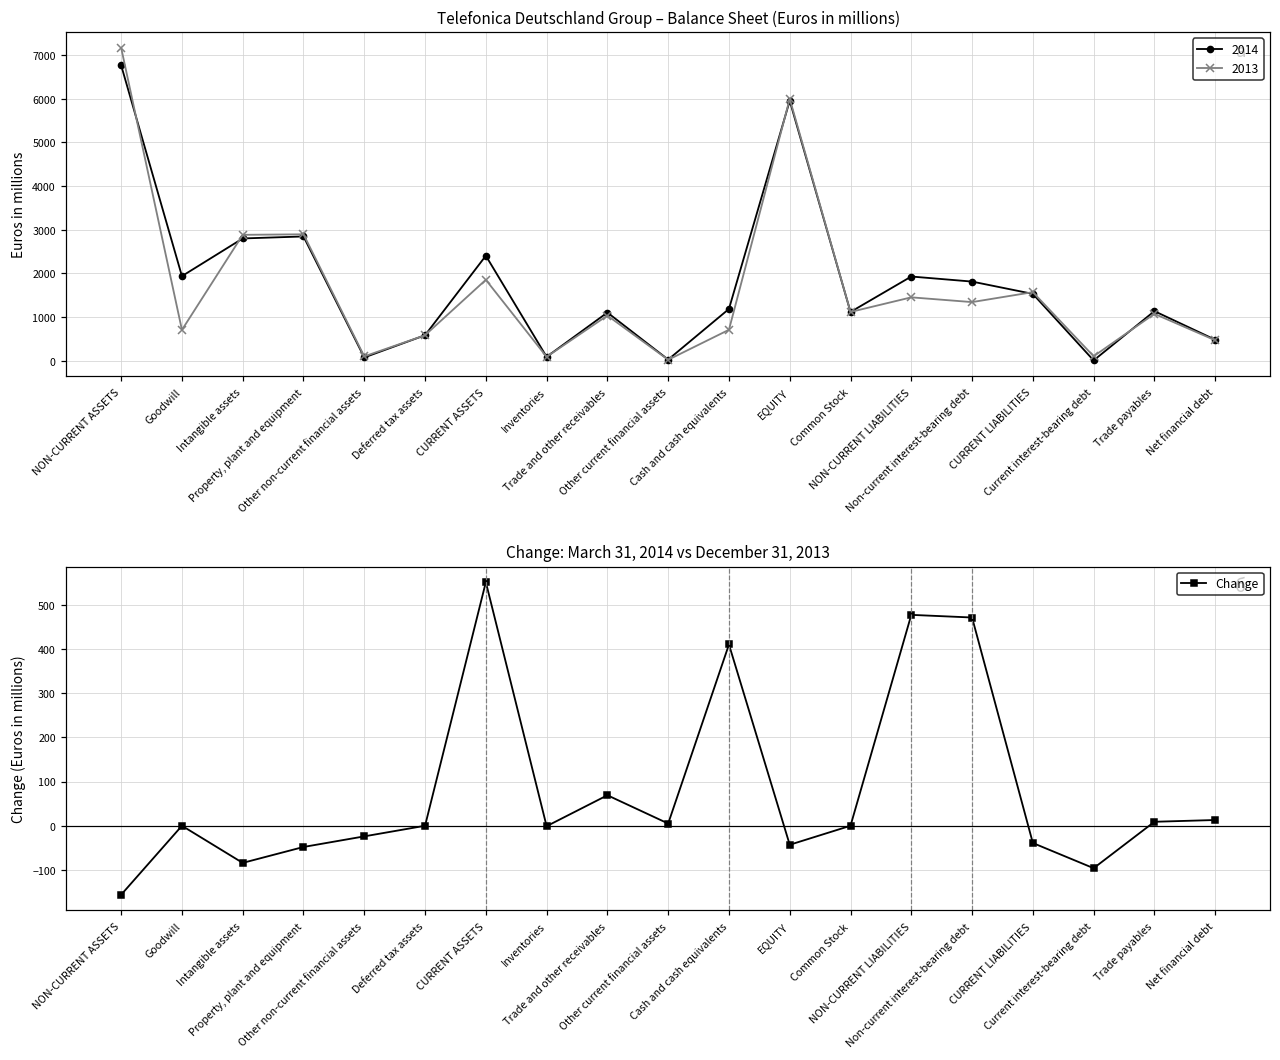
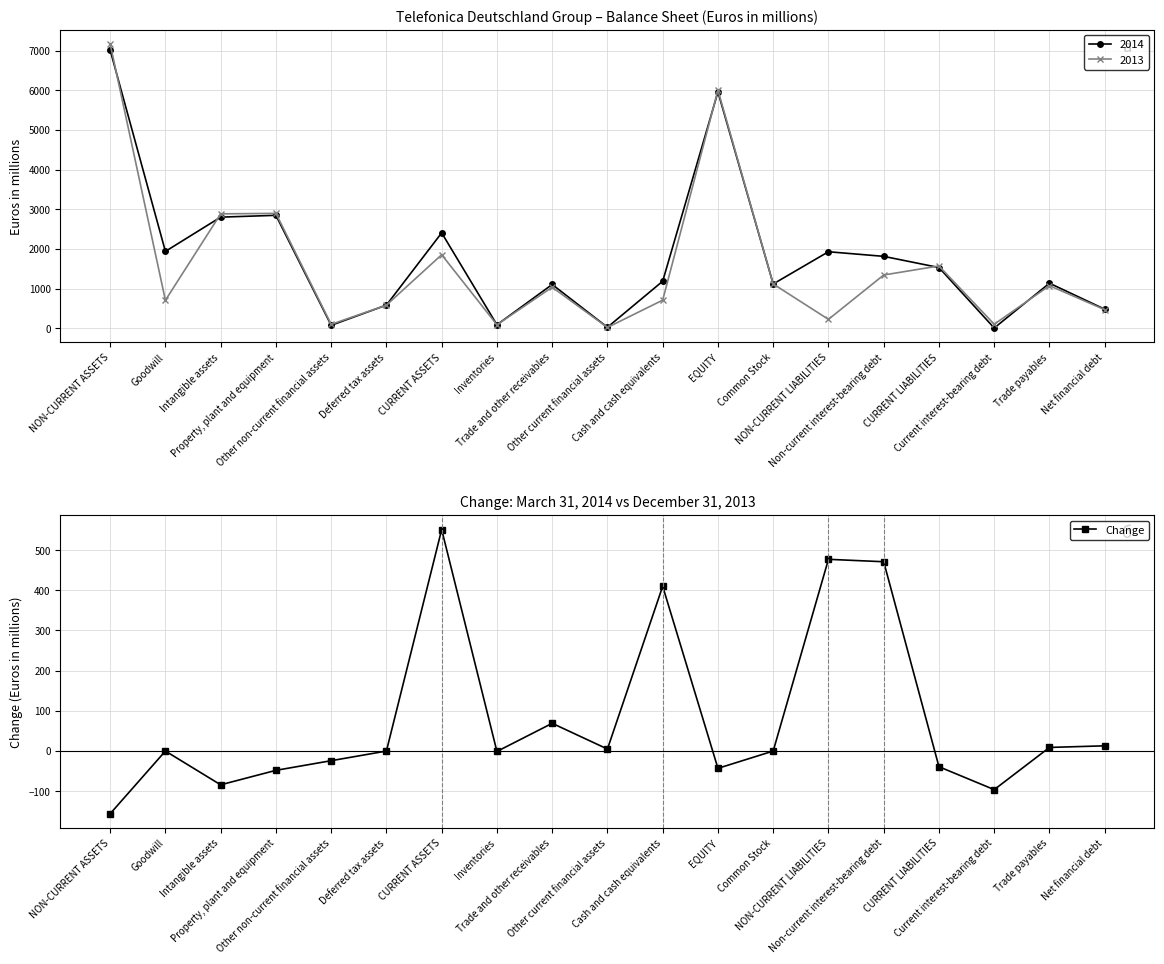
  {
    "Telefonica Deutschland Group – Balance Sheet (Euros in millions)": {
      "2014": {
-       "NON-CURRENT ASSETS": 6800,
+       "NON-CURRENT ASSETS": 7000,
        "Goodwill": 1900,
        "Intangible assets": 2800,
        "CURRENT ASSETS": 2400,
        "Trade and other receivables": 1100,
        "Cash and cash equivalents": 1200,
        "NON-CURRENT LIABILITIES": 1900,
        "Non-current interest-bearing debt": 1800,
        "Current interest-bearing debt": 0
      },
      "2013": {
        "NON-CURRENT ASSETS": 7200,
        "Goodwill": 700,
        "Intangible assets": 2900,
        "CURRENT ASSETS": 1900,
        "Trade and other receivables": 1000,
        "Cash and cash equivalents": 700,
-       "NON-CURRENT LIABILITIES": 1500,
+       "NON-CURRENT LIABILITIES": 200,
        "Non-current interest-bearing debt": 1300,
        "Current interest-bearing debt": 100
      }
    },
    "Change: March 31, 2014 vs December 31, 2013": {
      "NON-CURRENT ASSETS": -160,
      "Goodwill": 0,
      "Intangible assets": -80,
      "Property, plant and equipment": -50,
      "Other non-current financial assets": -20,
      "Deferred tax assets": 0,
      "CURRENT ASSETS": 550,
      "Inventories": 0,
      "Trade and other receivables": 70,
      "Other current financial assets": 10,
      "Cash and cash equivalents": 410,
      "EQUITY": -40,
      "Common Stock": 0,
      "NON-CURRENT LIABILITIES": 480,
      "Non-current interest-bearing debt": 470,
      "CURRENT LIABILITIES": -40,
      "Current interest-bearing debt": -100,
      "Trade payables": 10,
      "Net financial debt": 10
    }
  }
